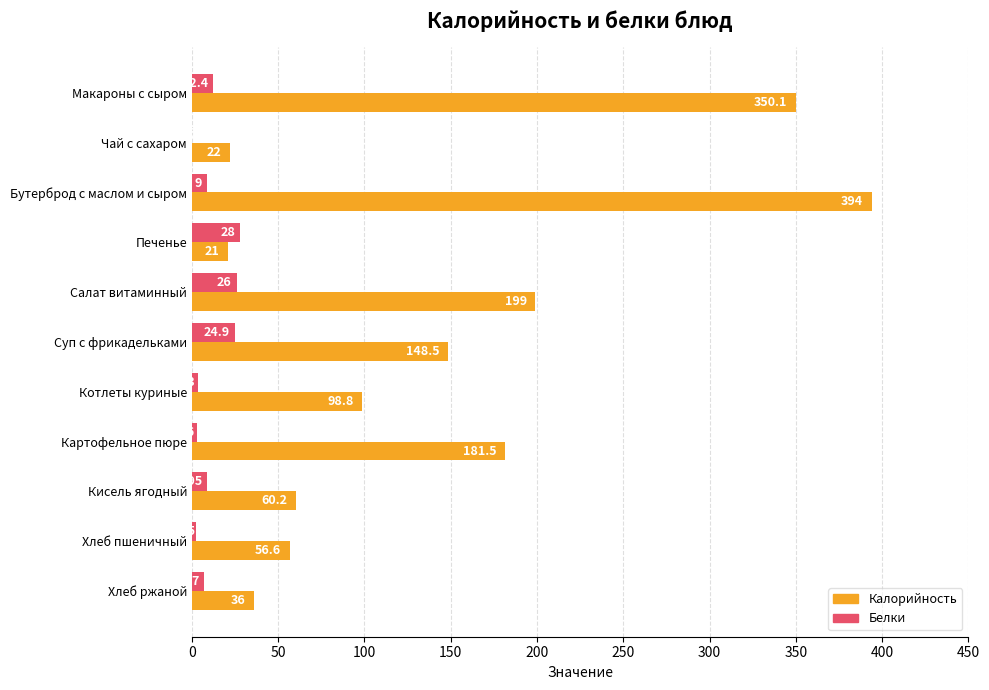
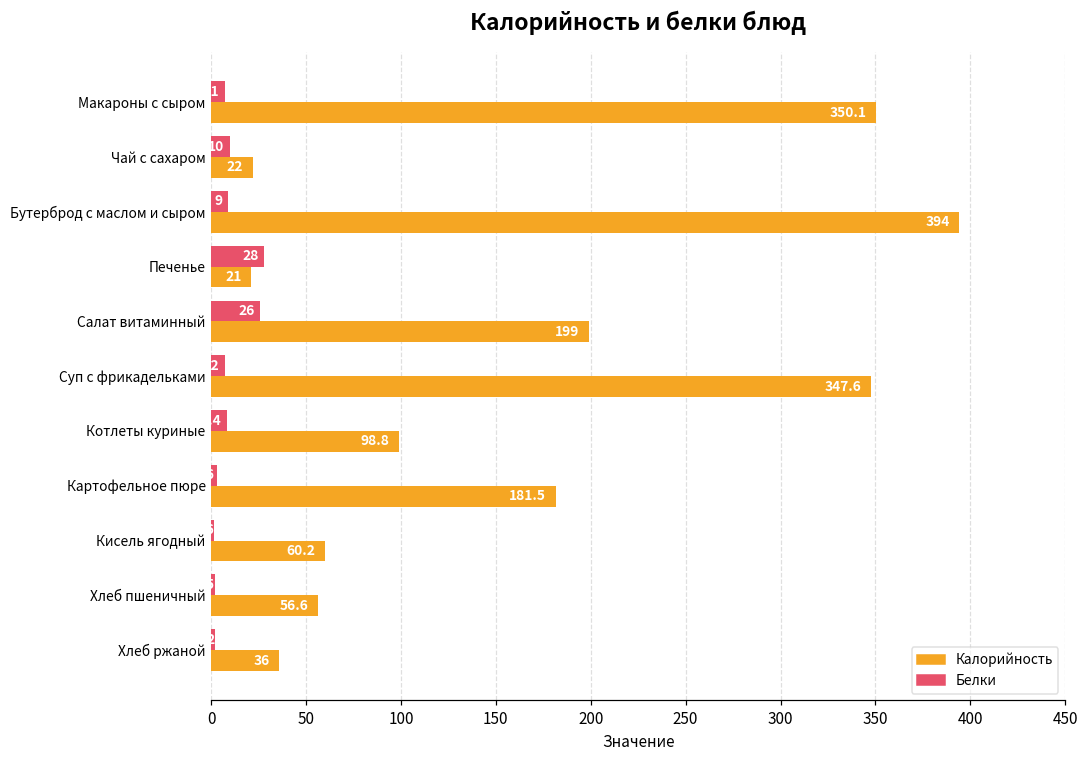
  {
    "Калорийность": {
      "Макароны с сыром": 350.1,
      "Чай с сахаром": 22,
      "Бутерброд с маслом и сыром": 394,
      "Печенье": 21,
      "Салат витаминный": 199,
-     "Суп с фрикадельками": 148.5,
+     "Суп с фрикадельками": 347.6,
      "Котлеты куриные": 98.8,
      "Картофельное пюре": 181.5,
      "Кисель ягодный": 60.2,
      "Хлеб пшеничный": 56.6,
      "Хлеб ржаной": 36
    },
    "Белки": {
-     "Макароны с сыром": 12,
-     "Чай с сахаром": 0,
-     "Суп с фрикадельками": 25,
-     "Котлеты куриные": 3,
+     "Макароны с сыром": 7,
+     "Чай с сахаром": 10,
+     "Суп с фрикадельками": 7,
+     "Котлеты куриные": 8,
      "Картофельное пюре": 3,
-     "Кисель ягодный": 9,
+     "Кисель ягодный": 1,
      "Хлеб пшеничный": 2,
-     "Хлеб ржаной": 7
+     "Хлеб ржаной": 2
    }
  }
